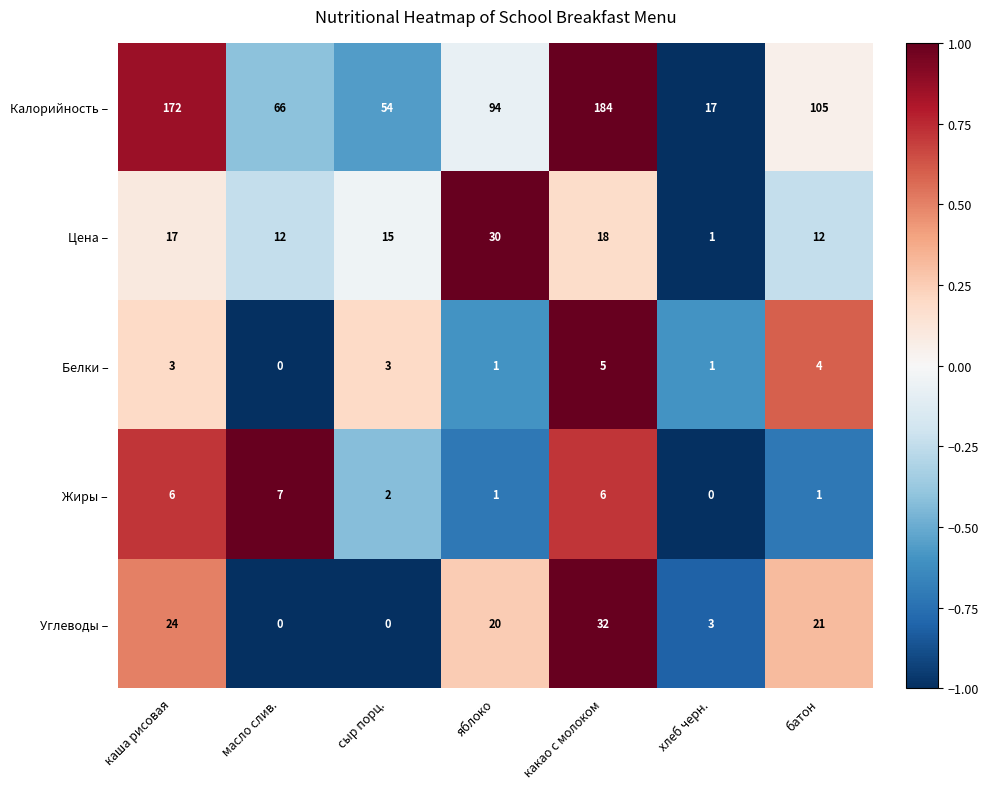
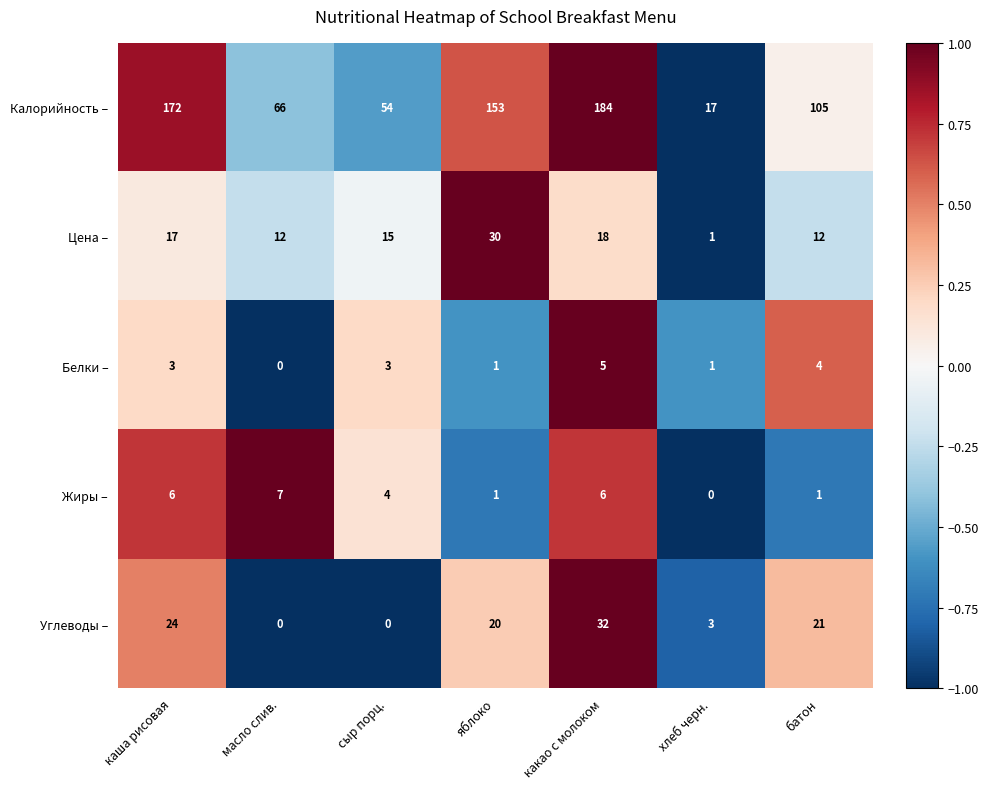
  {
    "Калорийность –": {
      "каша рисовая": 172,
      "масло слив.": 66,
      "сыр порц.": 54,
-     "яблоко": 94,
+     "яблоко": 153,
      "какао с молоком": 184,
      "хлеб черн.": 17,
      "батон": 105
    },
    "Цена –": {
      "каша рисовая": 17,
      "масло слив.": 12,
      "сыр порц.": 15,
      "яблоко": 30,
      "какао с молоком": 18,
      "хлеб черн.": 1,
      "батон": 12
    },
    "Белки –": {
      "каша рисовая": 3,
      "масло слив.": 0,
      "сыр порц.": 3,
      "яблоко": 1,
      "какао с молоком": 5,
      "хлеб черн.": 1,
      "батон": 4
    },
    "Жиры –": {
      "каша рисовая": 6,
      "масло слив.": 7,
-     "сыр порц.": 2,
+     "сыр порц.": 4,
      "яблоко": 1,
      "какао с молоком": 6,
      "хлеб черн.": 0,
      "батон": 1
    },
    "Углеводы –": {
      "каша рисовая": 24,
      "масло слив.": 0,
      "сыр порц.": 0,
      "яблоко": 20,
      "какао с молоком": 32,
      "хлеб черн.": 3,
      "батон": 21
    }
  }
